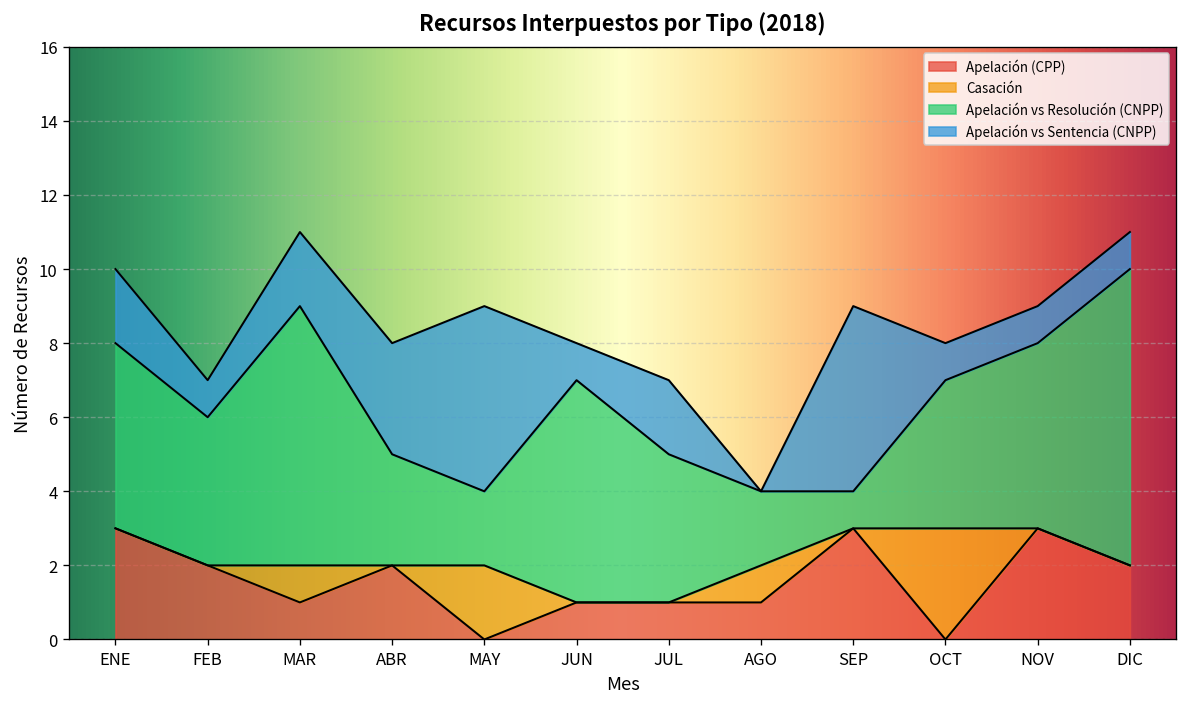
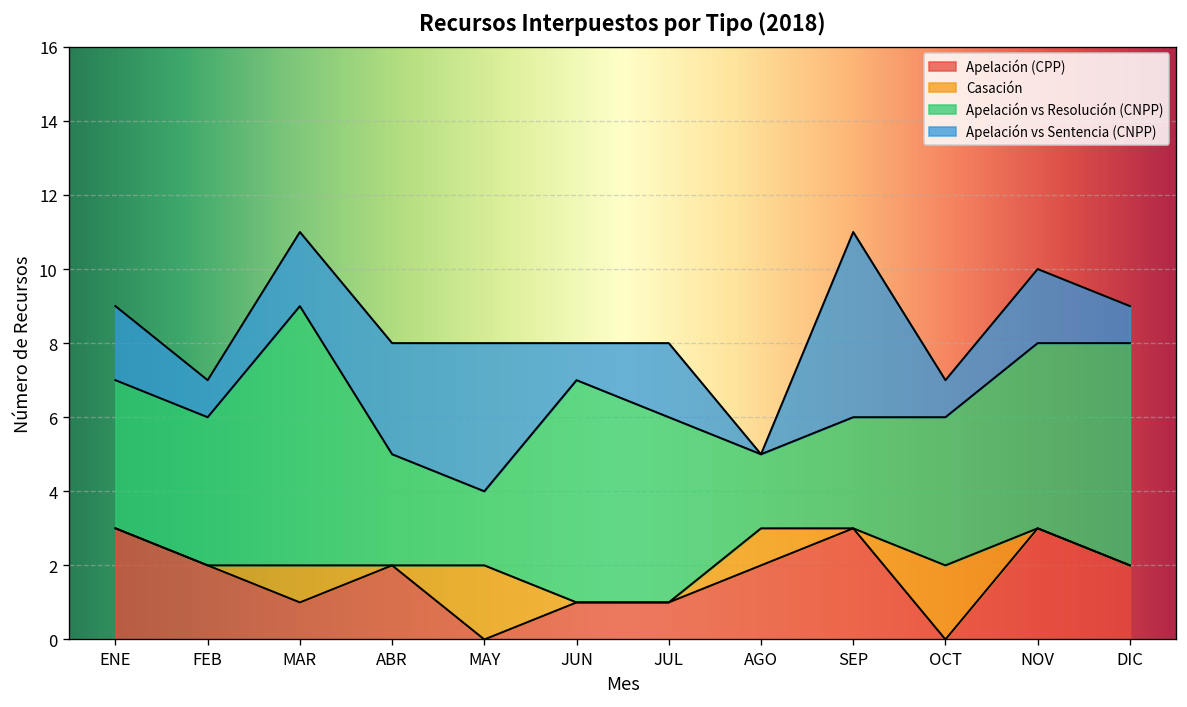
  {
    "Apelación (CPP)": {
      "MAR": 1,
      "MAY": 0,
-     "AGO": 1,
+     "AGO": 2,
      "OCT": 0
    },
    "Casación": {
      "MAR": 2,
      "MAY": 2,
-     "OCT": 3
+     "OCT": 2
    },
    "Apelación vs Resolución (CNPP)": {
-     "ENE": 5,
+     "ENE": 4,
      "FEB": 4,
      "MAR": 7,
      "ABR": 3,
      "MAY": 2,
      "JUN": 6,
-     "JUL": 4,
-     "SEP": 1,
+     "JUL": 5,
+     "SEP": 3,
      "OCT": 4,
      "NOV": 5,
-     "DIC": 8
+     "DIC": 6
    },
    "Apelación vs Sentencia (CNPP)": {
      "ENE": 2,
      "FEB": 1,
      "MAR": 2,
      "ABR": 3,
-     "MAY": 5,
+     "MAY": 4,
      "JUN": 1,
      "JUL": 2,
      "SEP": 5,
      "OCT": 1,
-     "NOV": 1,
+     "NOV": 2,
      "DIC": 1
    }
  }
